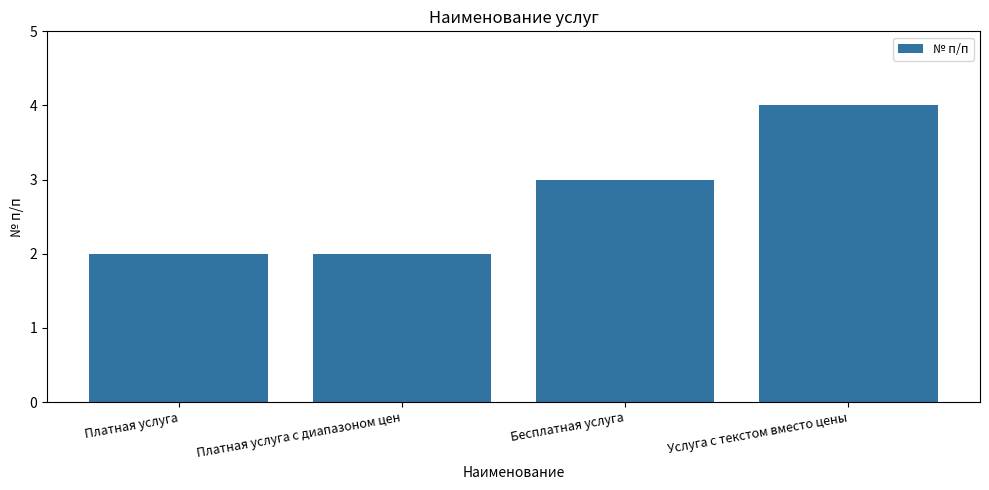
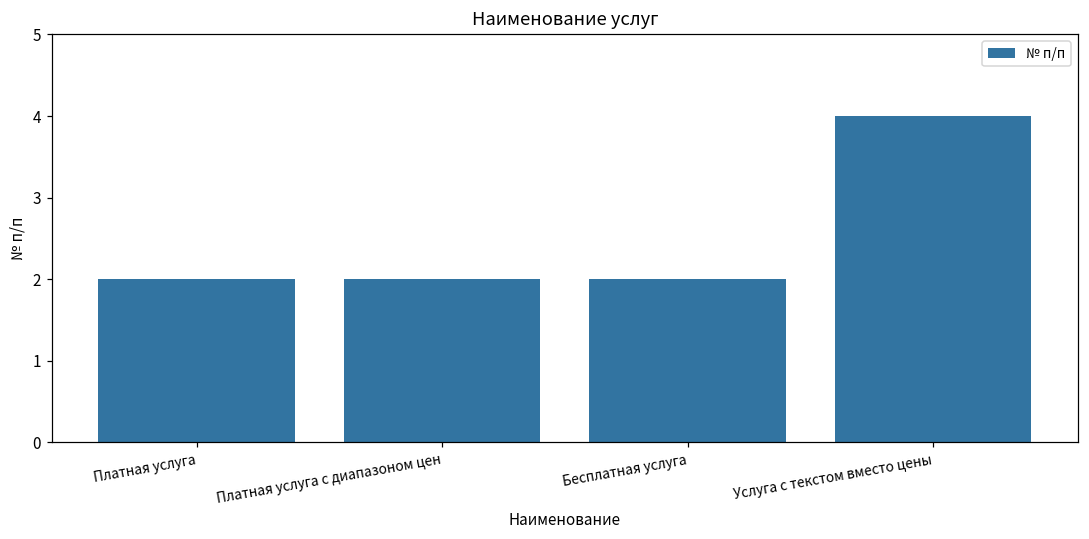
  {
    "Платная услуга": 2,
    "Платная услуга с диапазоном цен": 2,
-   "Бесплатная услуга": 3,
+   "Бесплатная услуга": 2,
    "Услуга с текстом вместо цены": 4
  }
